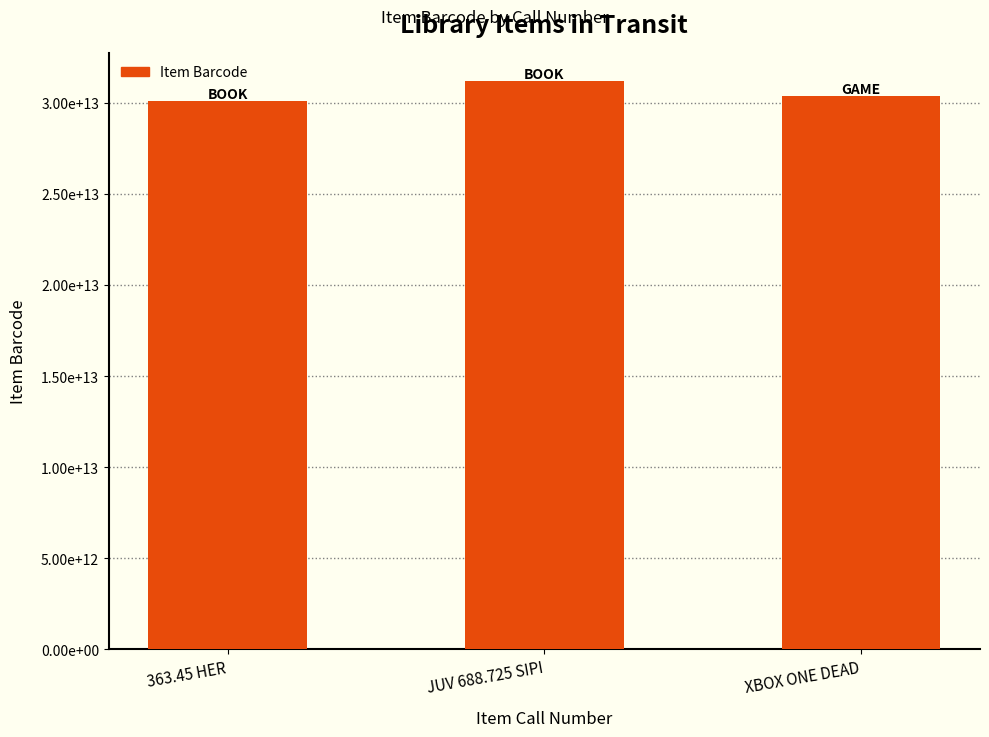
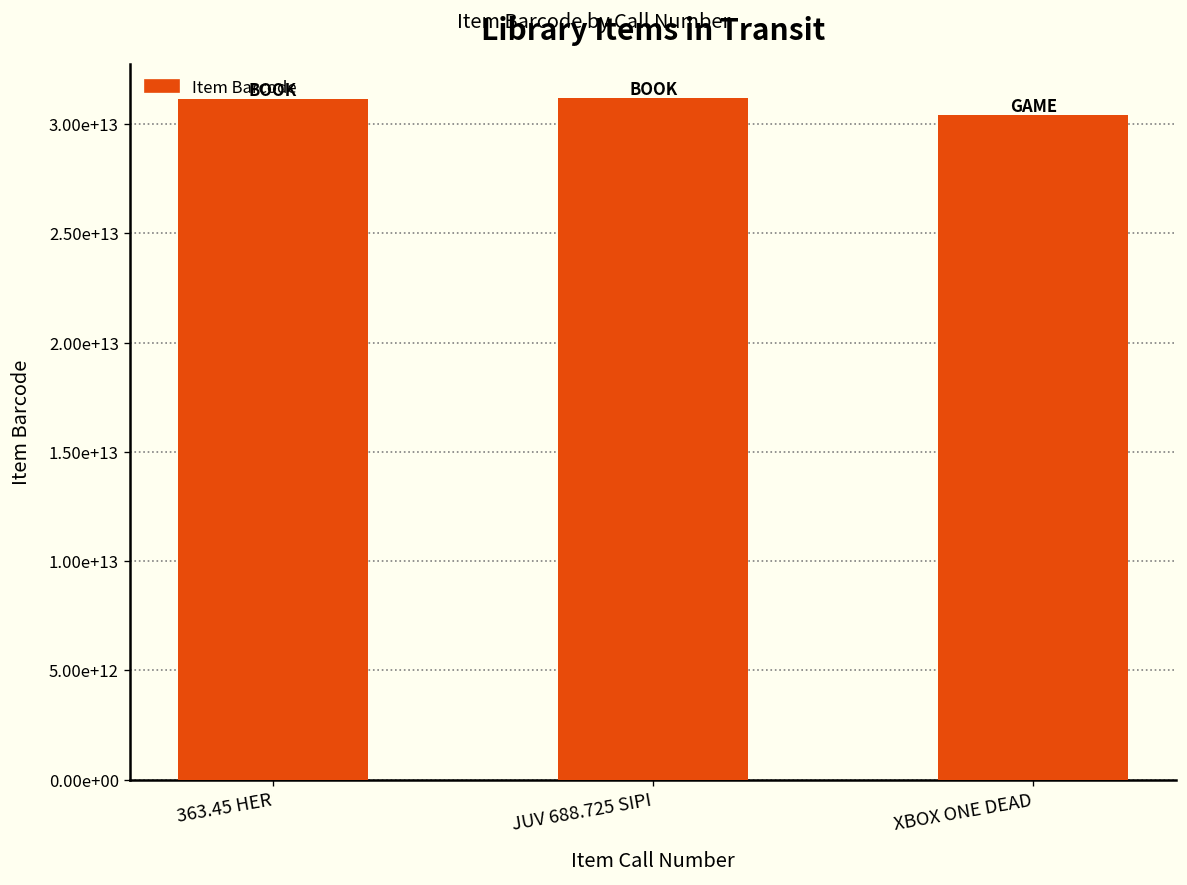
  {
-   "363.45 HER": 30100000000000,
+   "363.45 HER": 31100000000000,
    "JUV 688.725 SIPI": 31200000000000,
    "XBOX ONE DEAD": 30400000000000
  }
